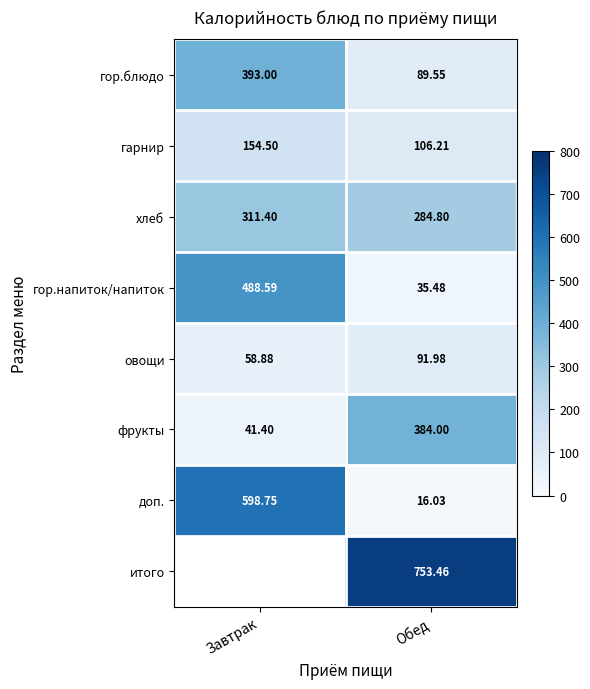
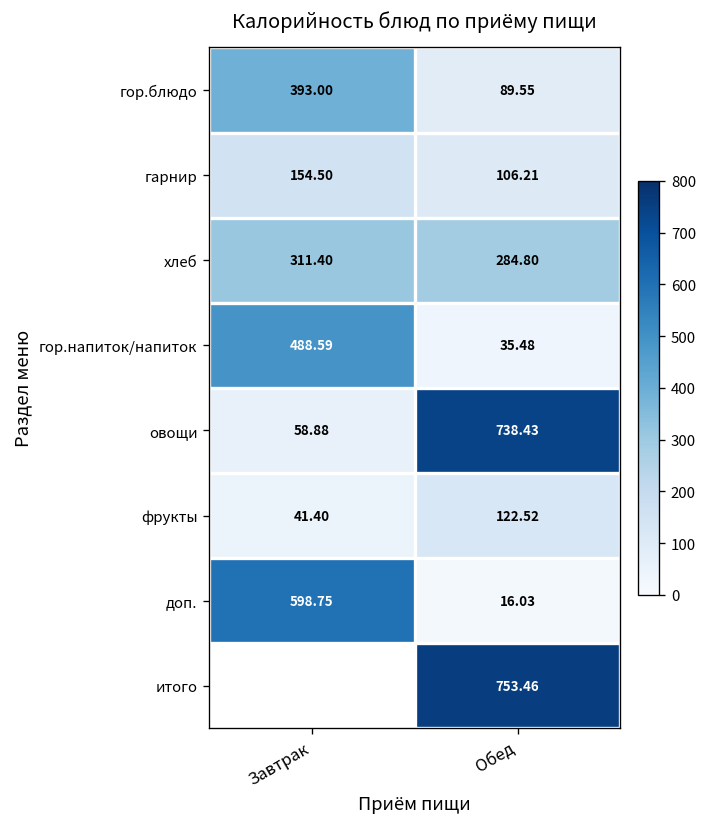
  {
    "гор.блюдо": {
      "Завтрак": 393.00,
      "Обед": 89.55
    },
    "гарнир": {
      "Завтрак": 154.50,
      "Обед": 106.21
    },
    "хлеб": {
      "Завтрак": 311.40,
      "Обед": 284.80
    },
    "гор.напиток/напиток": {
      "Завтрак": 488.59,
      "Обед": 35.48
    },
    "овощи": {
      "Завтрак": 58.88,
-     "Обед": 91.98
+     "Обед": 738.43
    },
    "фрукты": {
      "Завтрак": 41.40,
-     "Обед": 384.00
+     "Обед": 122.52
    },
    "доп.": {
      "Завтрак": 598.75,
      "Обед": 16.03
    },
    "итого": {
      "Обед": 753.46
    }
  }
